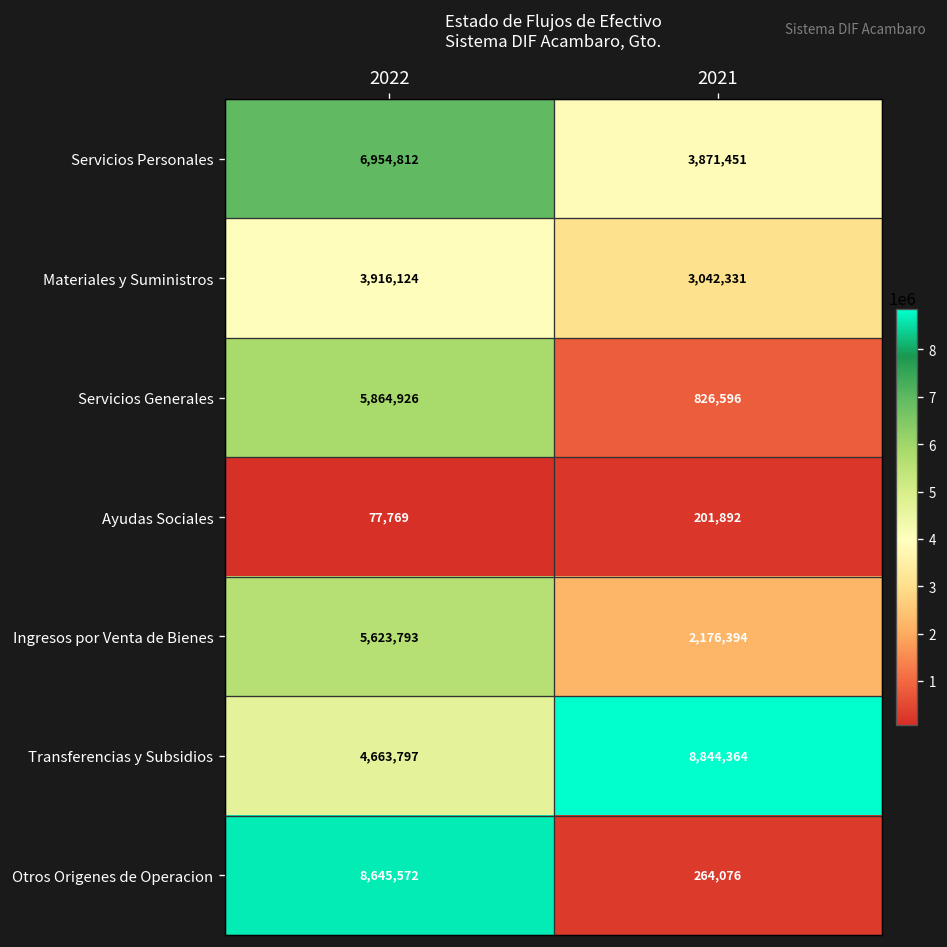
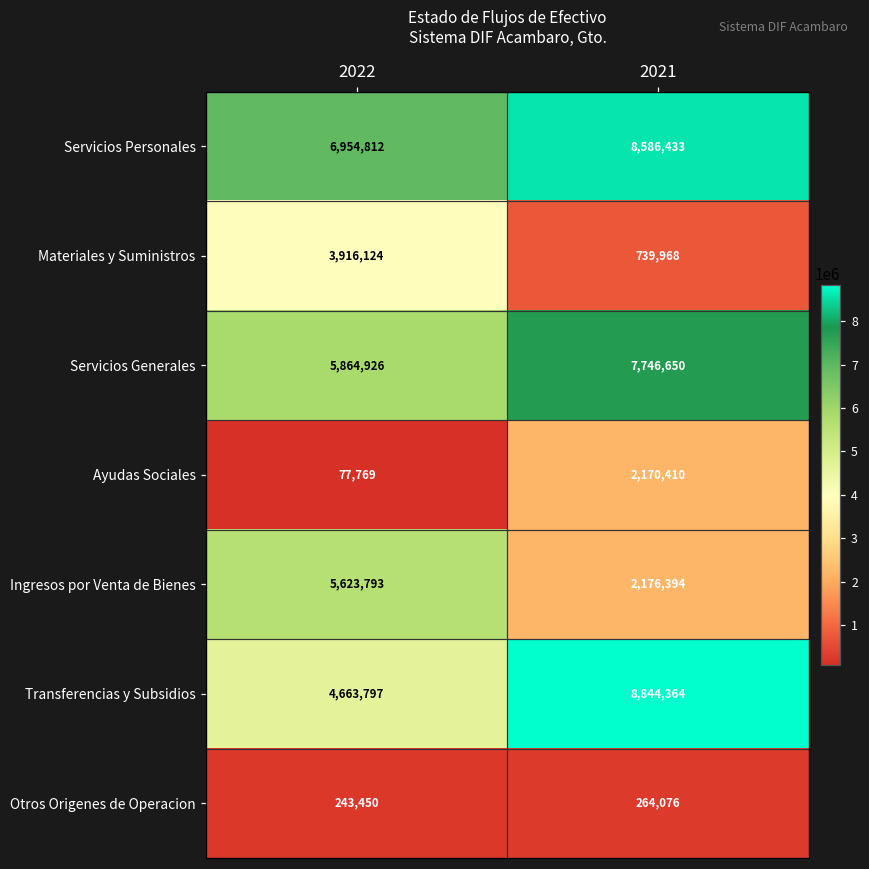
  {
    "Servicios Personales": {
      "2022": "6,954,812",
-     "2021": "3,871,451"
+     "2021": "8,586,433"
    },
    "Materiales y Suministros": {
      "2022": "3,916,124",
-     "2021": "3,042,331"
+     "2021": "739,968"
    },
    "Servicios Generales": {
      "2022": "5,864,926",
-     "2021": "826,596"
+     "2021": "7,746,650"
    },
    "Ayudas Sociales": {
      "2022": "77,769",
-     "2021": "201,892"
+     "2021": "2,170,410"
    },
    "Ingresos por Venta de Bienes": {
      "2022": "5,623,793",
      "2021": "2,176,394"
    },
    "Transferencias y Subsidios": {
      "2022": "4,663,797",
      "2021": "8,844,364"
    },
    "Otros Origenes de Operacion": {
-     "2022": "8,645,572",
+     "2022": "243,450",
      "2021": "264,076"
    }
  }
